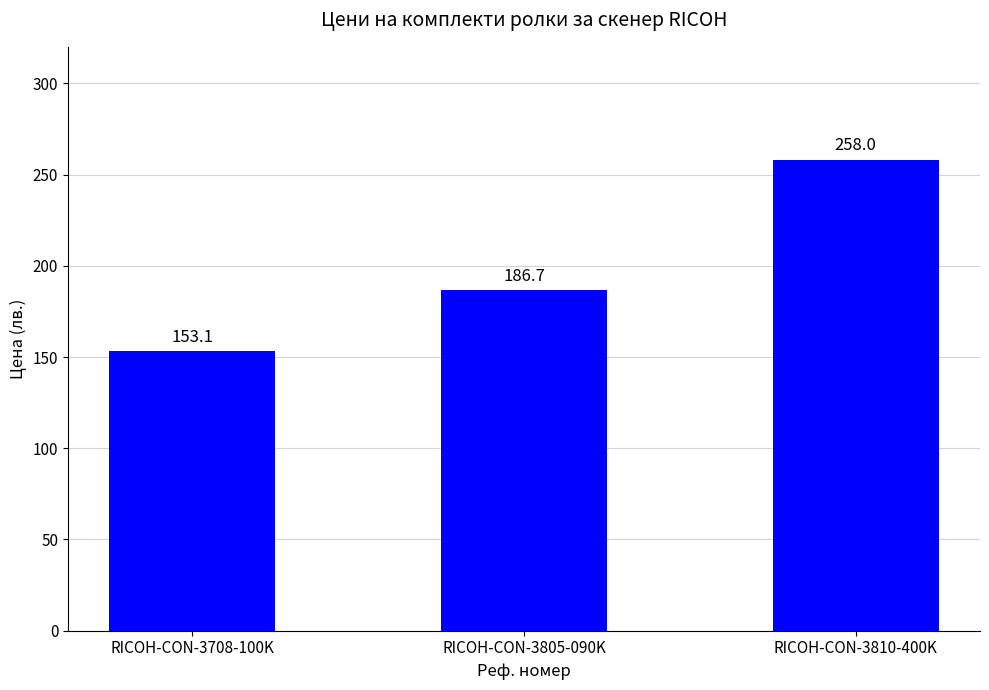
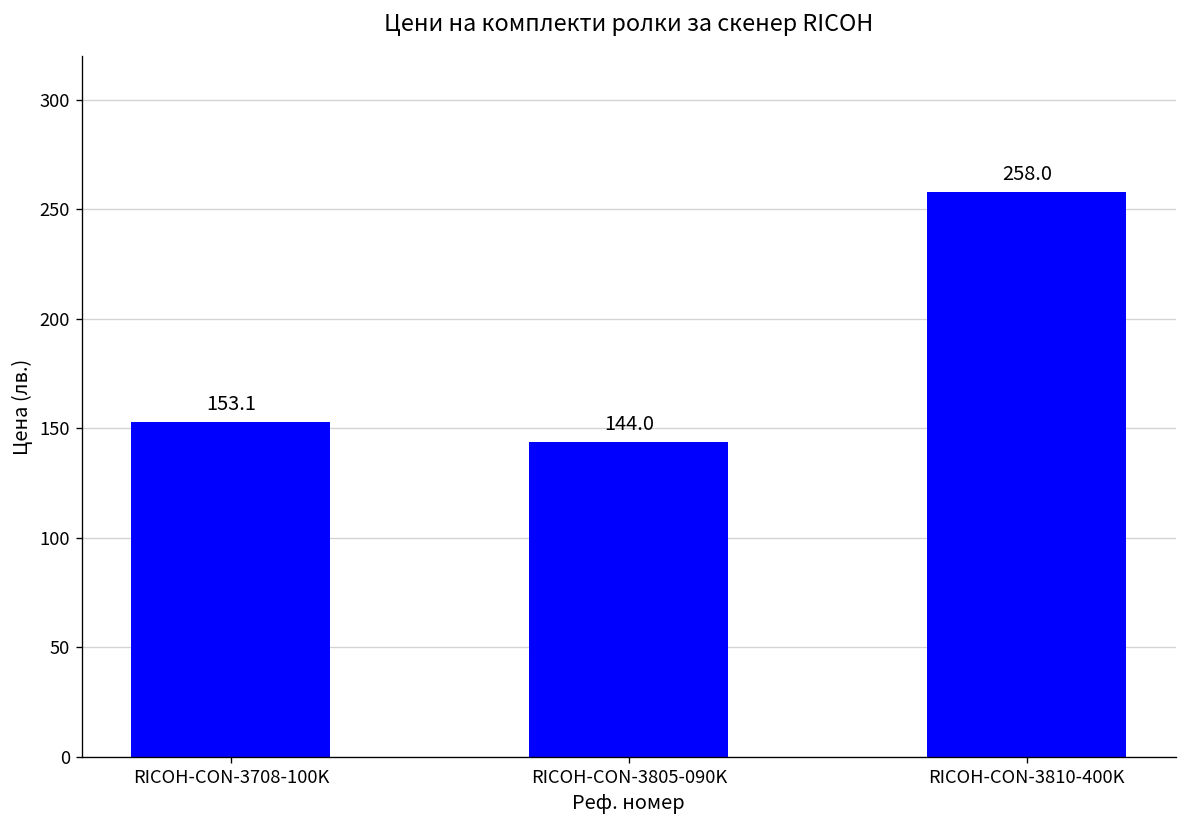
  {
    "RICOH-CON-3708-100K": 153.1,
-   "RICOH-CON-3805-090K": 186.7,
+   "RICOH-CON-3805-090K": 144.0,
    "RICOH-CON-3810-400K": 258.0
  }
